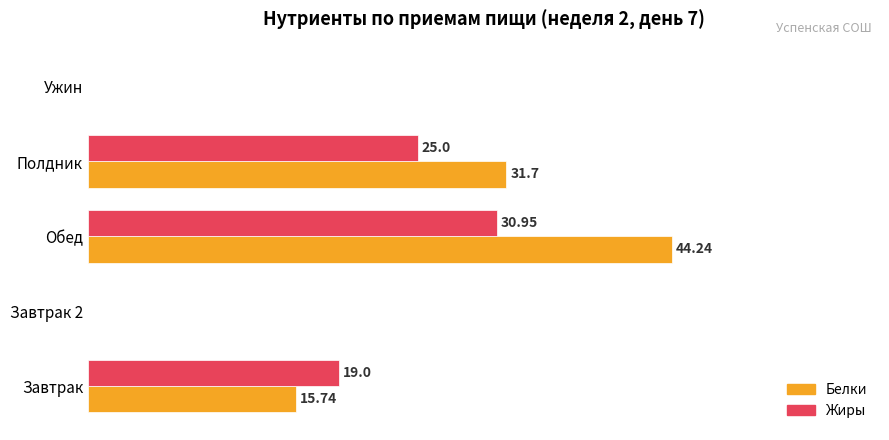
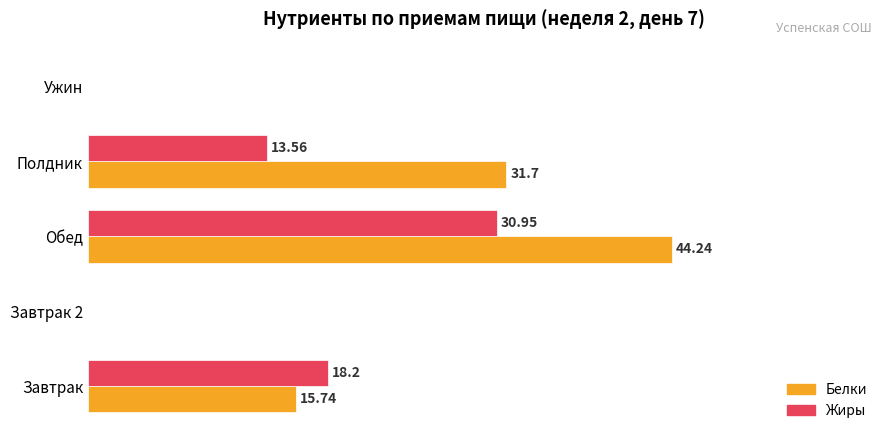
  {
    "Белки": {
      "Полдник": 31.7,
      "Обед": 44.24,
      "Завтрак": 15.74
    },
    "Жиры": {
-     "Полдник": 25.0,
+     "Полдник": 13.56,
      "Обед": 30.95,
-     "Завтрак": 19.0
+     "Завтрак": 18.2
    }
  }
